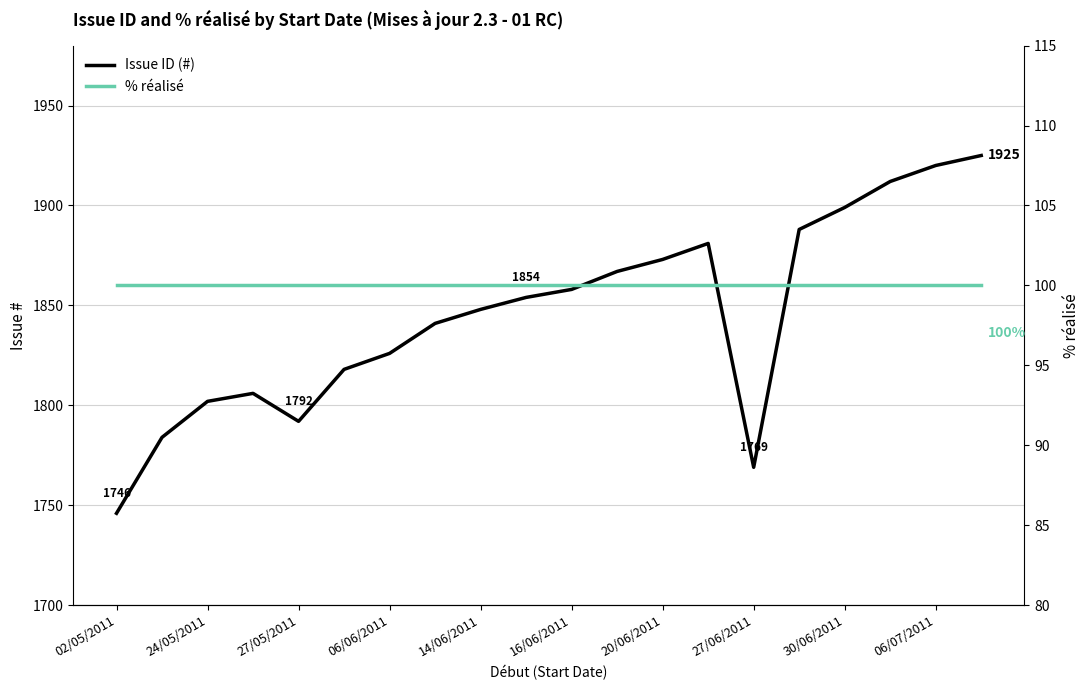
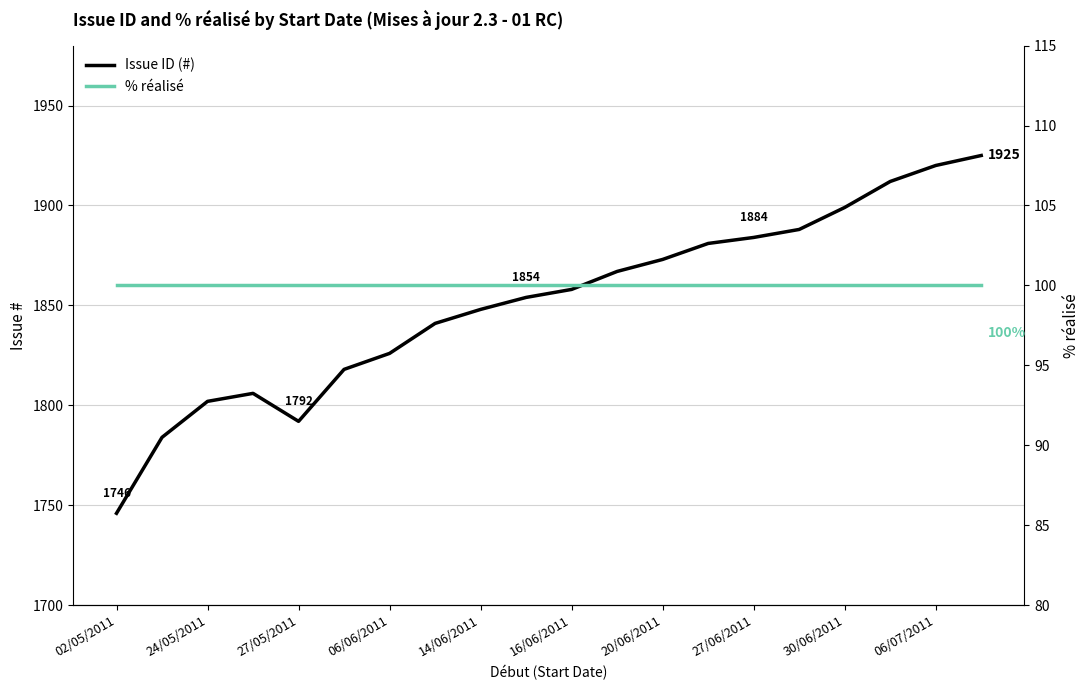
  {
    "Issue ID (#)": {
      "02/05/2011": 1746,
      "27/05/2011": 1792,
-     "27/06/2011": 1769
+     "27/06/2011": 1884
    }
  }
